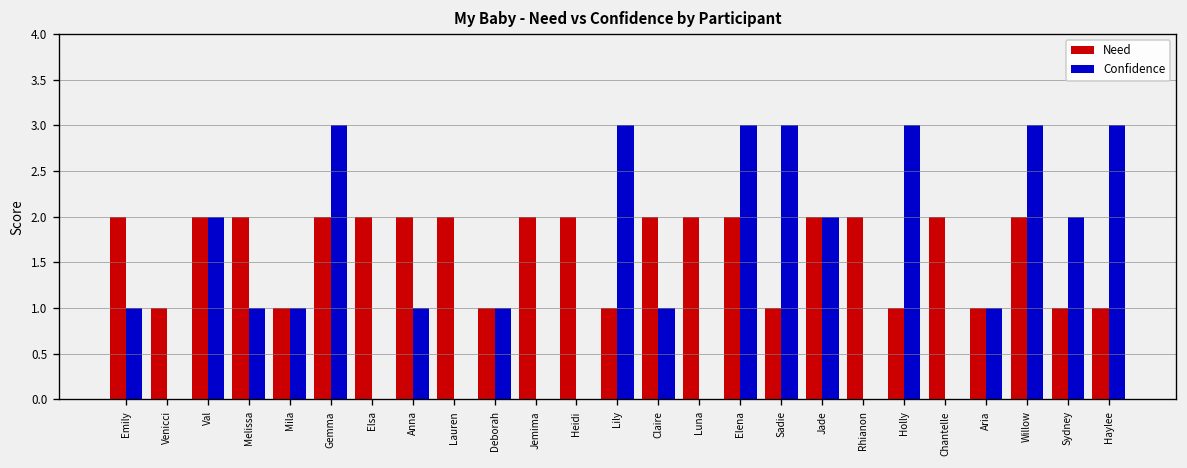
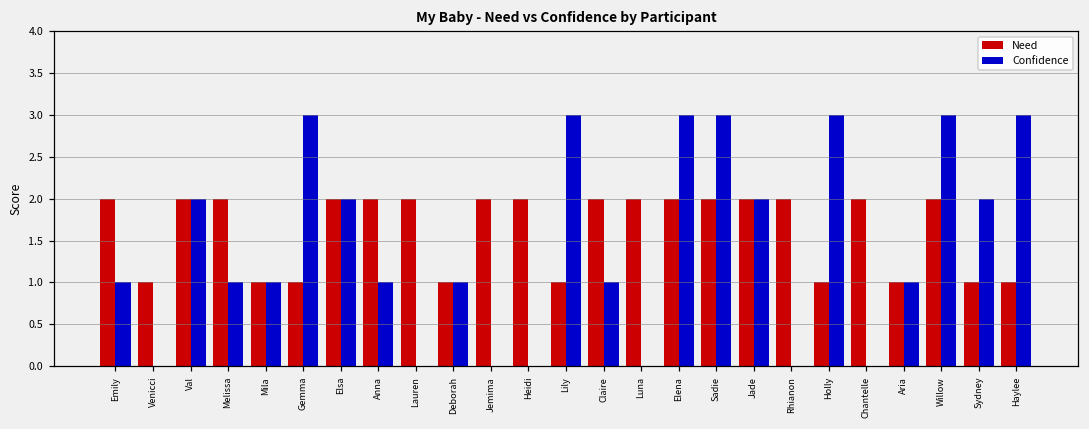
  {
    "Need": {
      "Emily": 2,
      "Venicci": 1,
      "Val": 2,
      "Melissa": 2,
      "Mila": 1,
-     "Gemma": 2,
+     "Gemma": 1,
      "Elsa": 2,
      "Anna": 2,
      "Lauren": 2,
      "Deborah": 1,
      "Jemima": 2,
      "Heidi": 2,
      "Lily": 1,
      "Claire": 2,
      "Luna": 2,
      "Elena": 2,
-     "Sadie": 1,
+     "Sadie": 2,
      "Jade": 2,
      "Rhianon": 2,
      "Holly": 1,
      "Chantelle": 2,
      "Aria": 1,
      "Willow": 2,
      "Sydney": 1,
      "Haylee": 1
    },
    "Confidence": {
      "Emily": 1,
      "Venicci": 0,
      "Val": 2,
      "Melissa": 1,
      "Mila": 1,
      "Gemma": 3,
-     "Elsa": 0,
+     "Elsa": 2,
      "Anna": 1,
      "Lauren": 0,
      "Deborah": 1,
      "Jemima": 0,
      "Heidi": 0,
      "Lily": 3,
      "Claire": 1,
      "Luna": 0,
      "Elena": 3,
      "Sadie": 3,
      "Jade": 2,
      "Rhianon": 0,
      "Holly": 3,
      "Chantelle": 0,
      "Aria": 1,
      "Willow": 3,
      "Sydney": 2,
      "Haylee": 3
    }
  }
